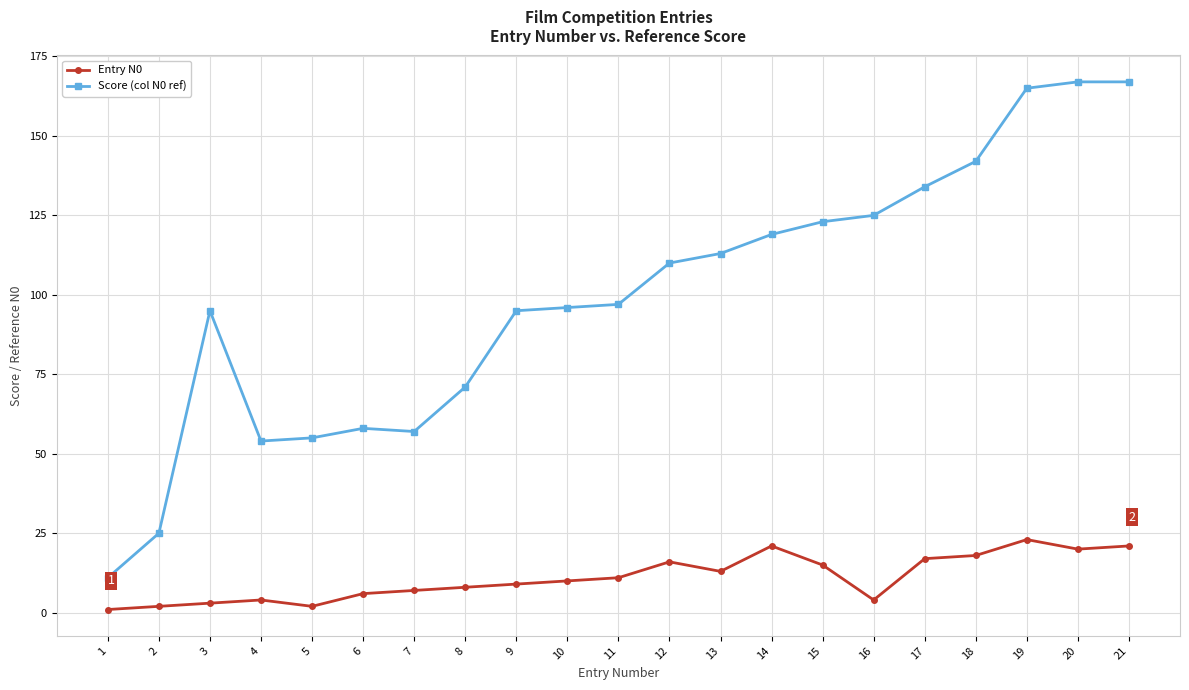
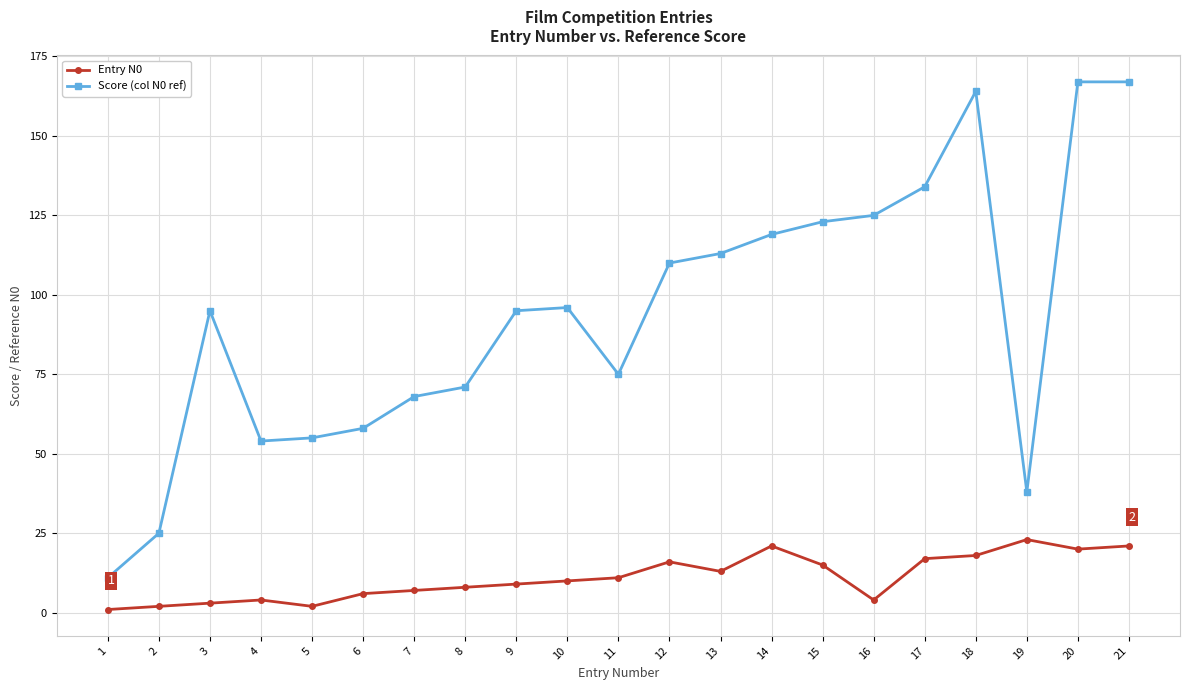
  {
    "Entry N0": {
      "2": 2,
      "3": 3,
      "4": 4,
      "5": 2,
      "6": 6,
      "7": 7,
      "8": 8,
      "9": 9,
      "10": 10,
      "11": 11,
      "12": 16,
      "13": 13,
      "14": 21,
      "15": 15,
      "16": 4,
      "17": 17,
      "18": 18,
      "19": 23,
      "20": 20
    },
    "Score (col N0 ref)": {
      "2": 25,
      "3": 95,
      "4": 54,
      "5": 55,
      "6": 58,
-     "7": 57,
+     "7": 68,
      "8": 71,
      "9": 95,
      "10": 96,
-     "11": 97,
+     "11": 75,
      "12": 110,
      "13": 113,
      "14": 119,
      "15": 123,
      "16": 125,
      "17": 134,
-     "18": 142,
-     "19": 165,
+     "18": 164,
+     "19": 38,
      "20": 167,
      "21": 167
    }
  }
